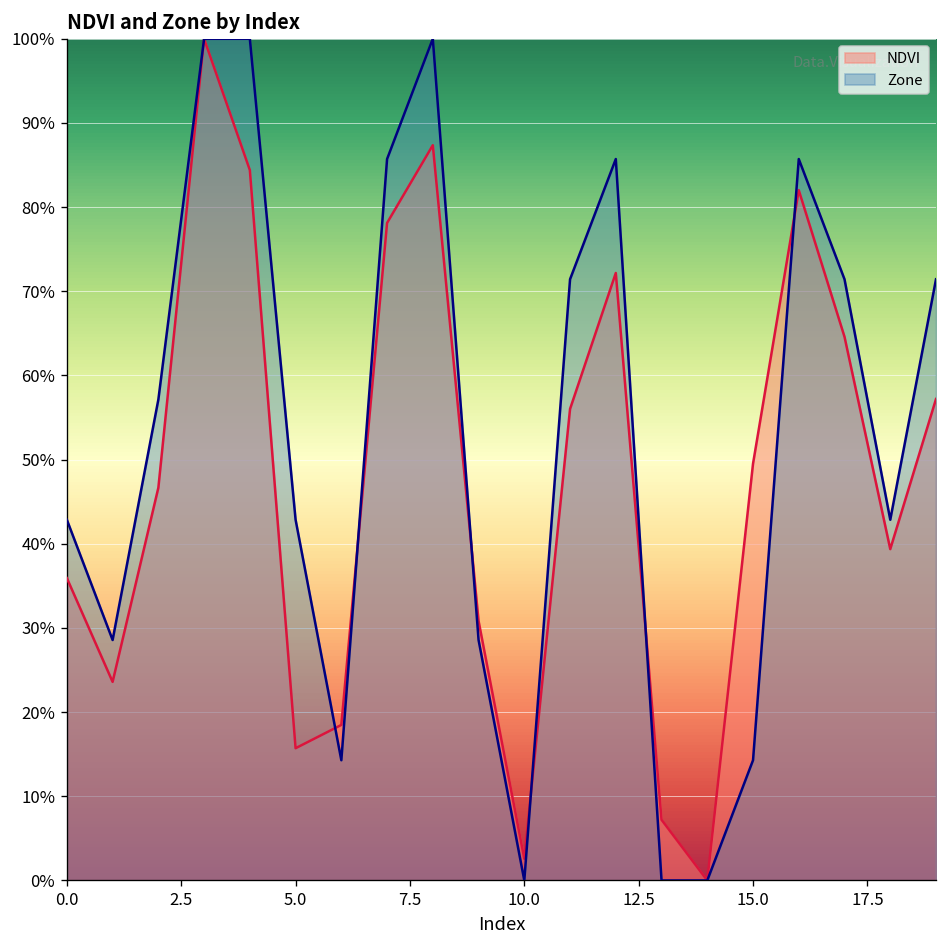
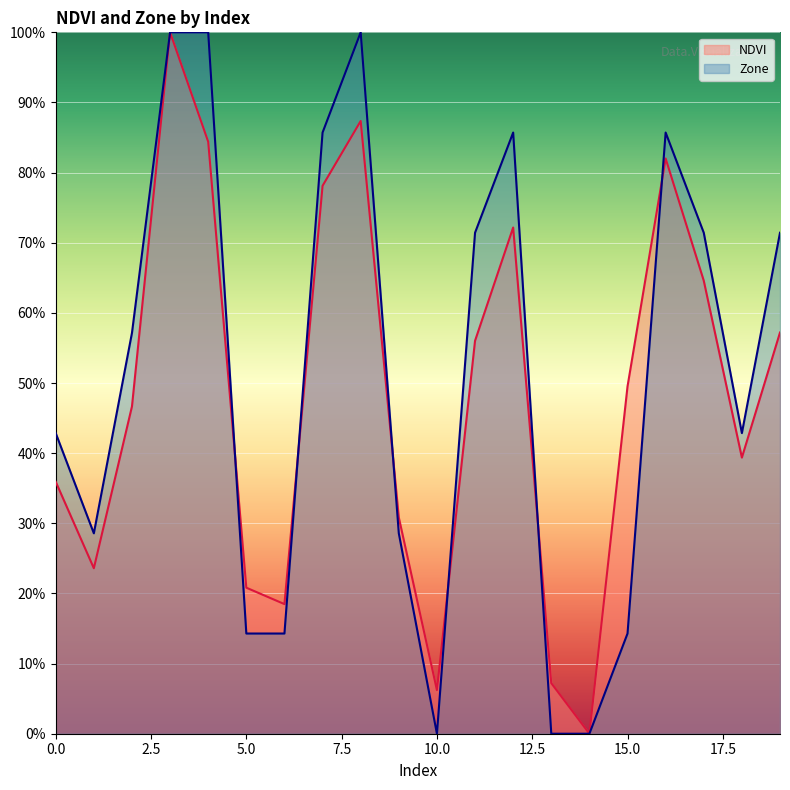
  {
    "NDVI": {
      "0.0": "36%",
-     "5.0": "16%",
-     "10.0": "3%",
+     "5.0": "21%",
+     "10.0": "6%",
      "15.0": "50%"
    },
    "Zone": {
      "0.0": "43%",
-     "5.0": "43%",
+     "5.0": "14%",
      "10.0": "0%",
      "15.0": "14%"
    }
  }
